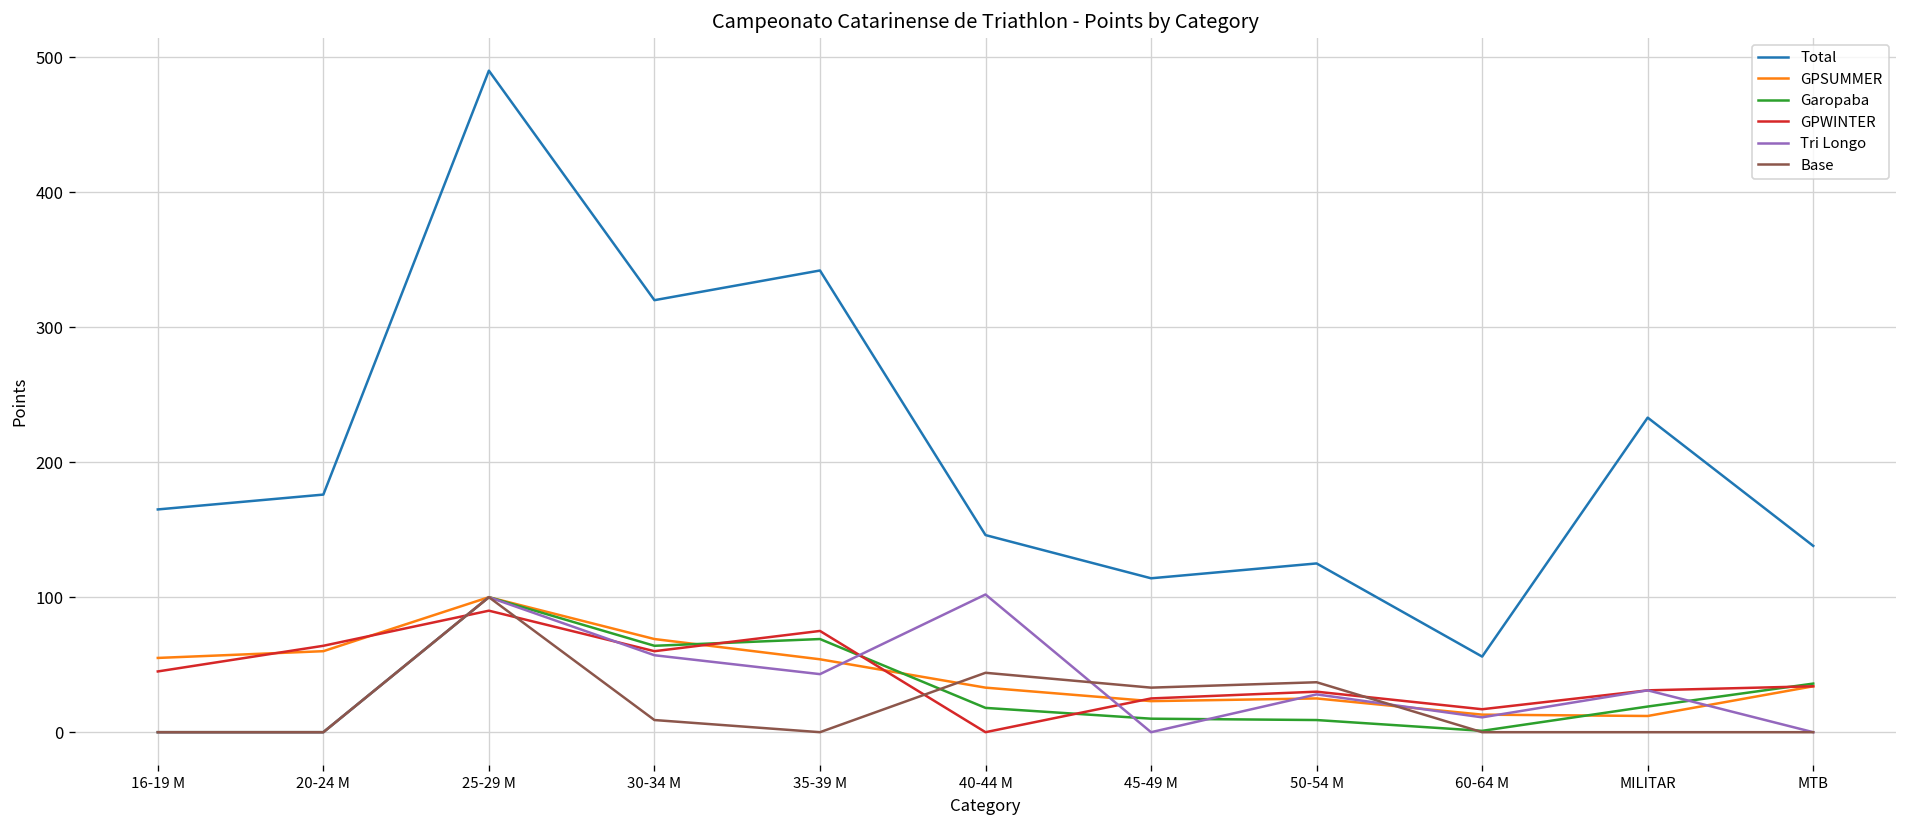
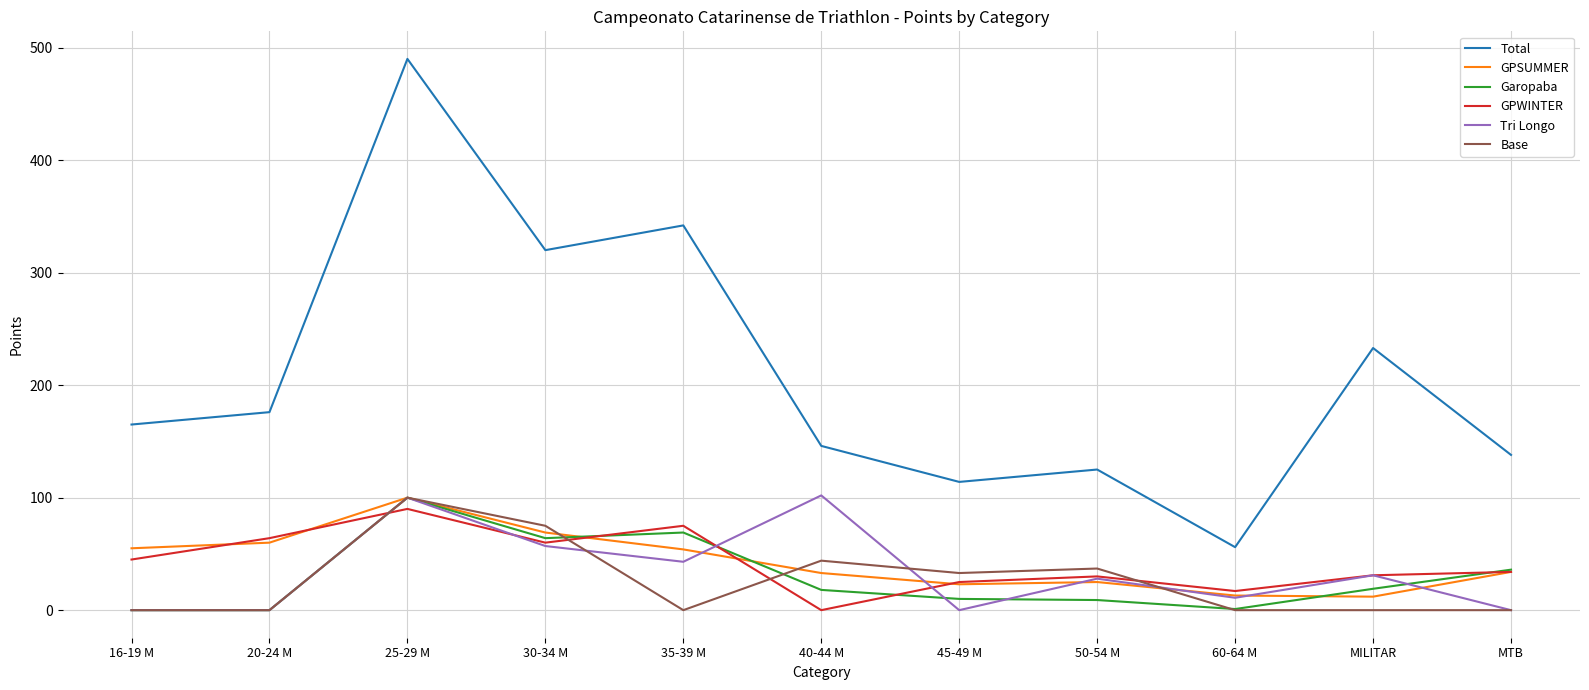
  {
    "Total": {
      "16-19 M": 165,
      "20-24 M": 176,
      "25-29 M": 490,
      "30-34 M": 320,
      "35-39 M": 342,
      "40-44 M": 146,
      "45-49 M": 114,
      "50-54 M": 125,
      "60-64 M": 56,
      "MILITAR": 233,
      "MTB": 138
    },
    "GPSUMMER": {
      "16-19 M": 55,
      "20-24 M": 60,
      "30-34 M": 69,
      "35-39 M": 54,
      "40-44 M": 33,
      "50-54 M": 25,
      "MILITAR": 12
    },
    "Garopaba": {
      "30-34 M": 64,
      "35-39 M": 69,
      "40-44 M": 18,
      "45-49 M": 10,
      "50-54 M": 9,
      "MILITAR": 19
    },
    "GPWINTER": {
      "16-19 M": 45,
      "20-24 M": 64,
      "25-29 M": 90,
      "30-34 M": 60,
      "35-39 M": 75,
      "40-44 M": 0,
      "60-64 M": 17
    },
    "Tri Longo": {
      "30-34 M": 57,
      "35-39 M": 43,
      "40-44 M": 102,
      "45-49 M": 0
    },
    "Base": {
-     "30-34 M": 9,
+     "30-34 M": 75,
      "35-39 M": 0,
      "40-44 M": 44,
      "45-49 M": 33,
      "50-54 M": 37,
      "MILITAR": 0
    }
  }
